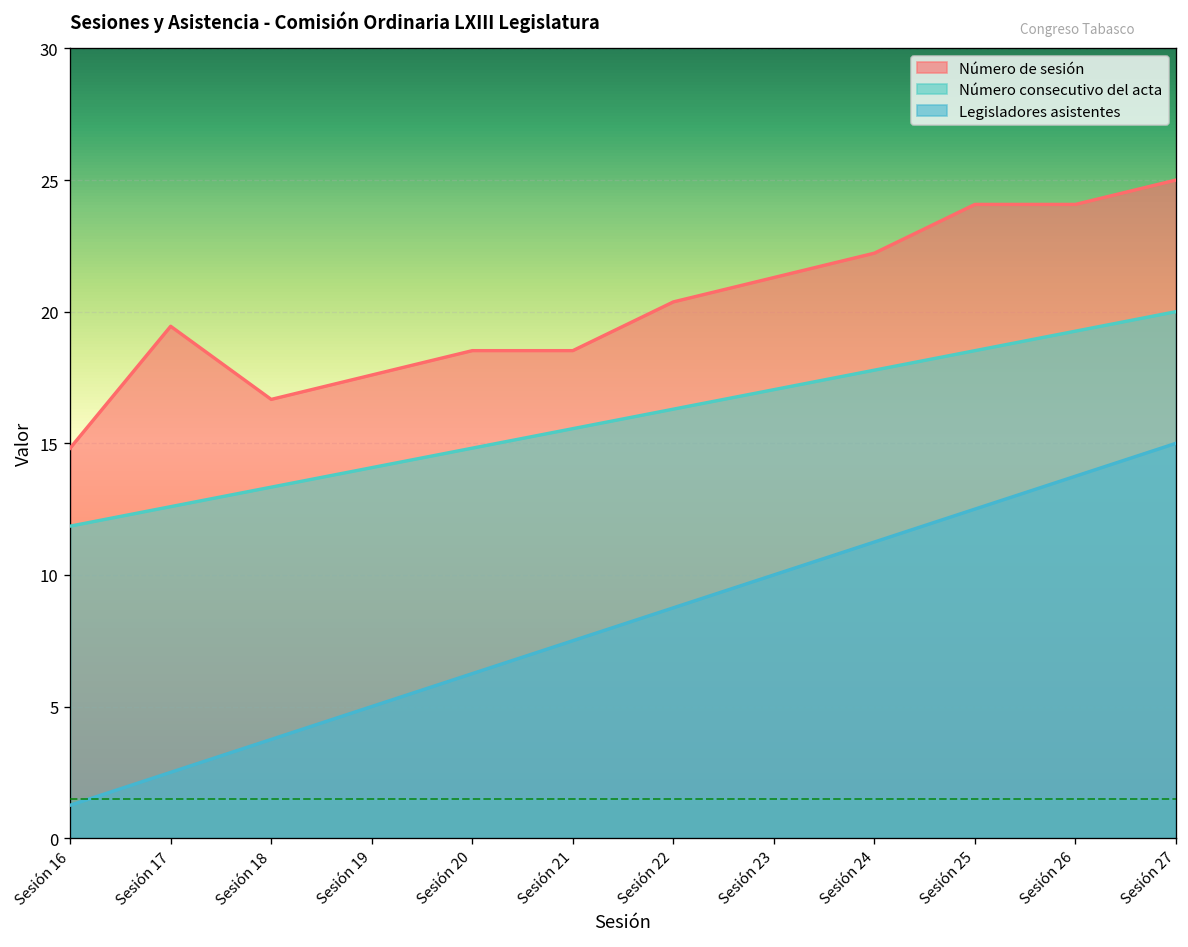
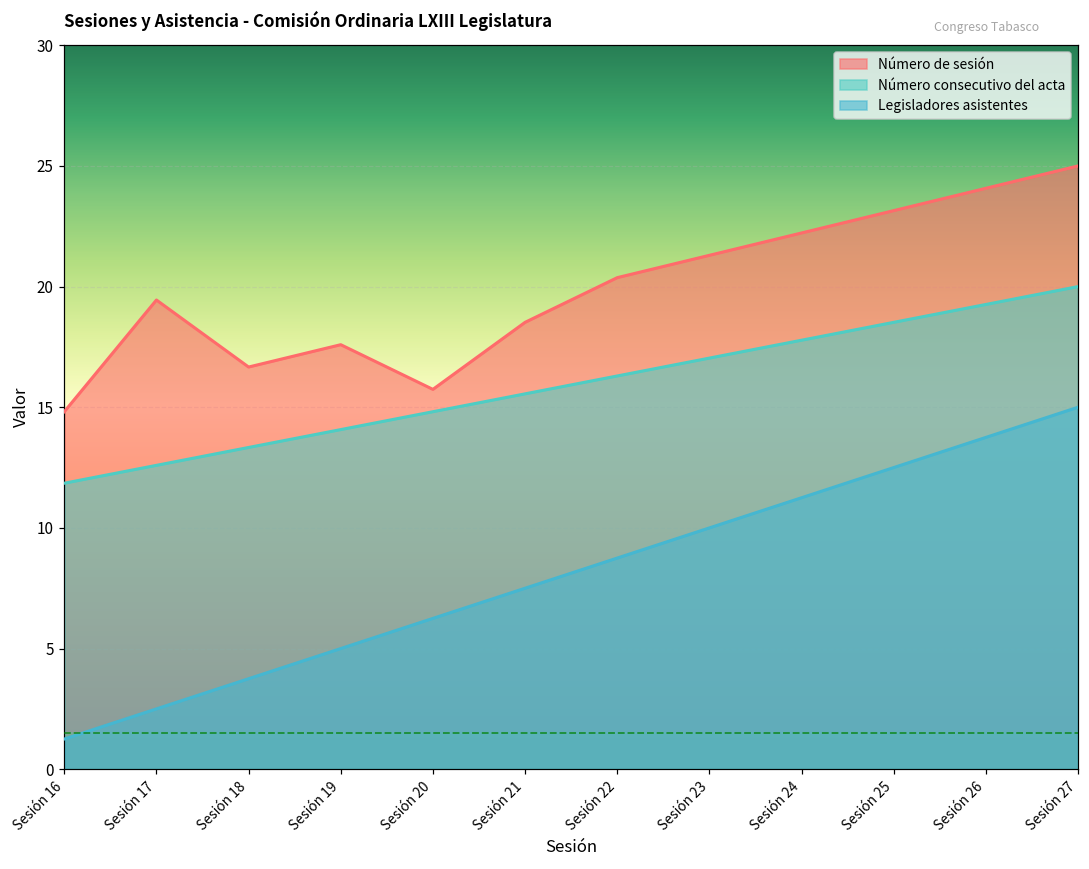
  {
    "Número de sesión": {
      "Sesión 16": 14.8,
      "Sesión 17": 19.4,
      "Sesión 18": 16.7,
      "Sesión 19": 17.6,
-     "Sesión 20": 18.5,
+     "Sesión 20": 15.7,
      "Sesión 21": 18.5,
      "Sesión 22": 20.4,
      "Sesión 23": 21.3,
      "Sesión 24": 22.2,
-     "Sesión 25": 24.1,
+     "Sesión 25": 23.1,
      "Sesión 26": 24.1,
      "Sesión 27": 25.0
    }
  }
